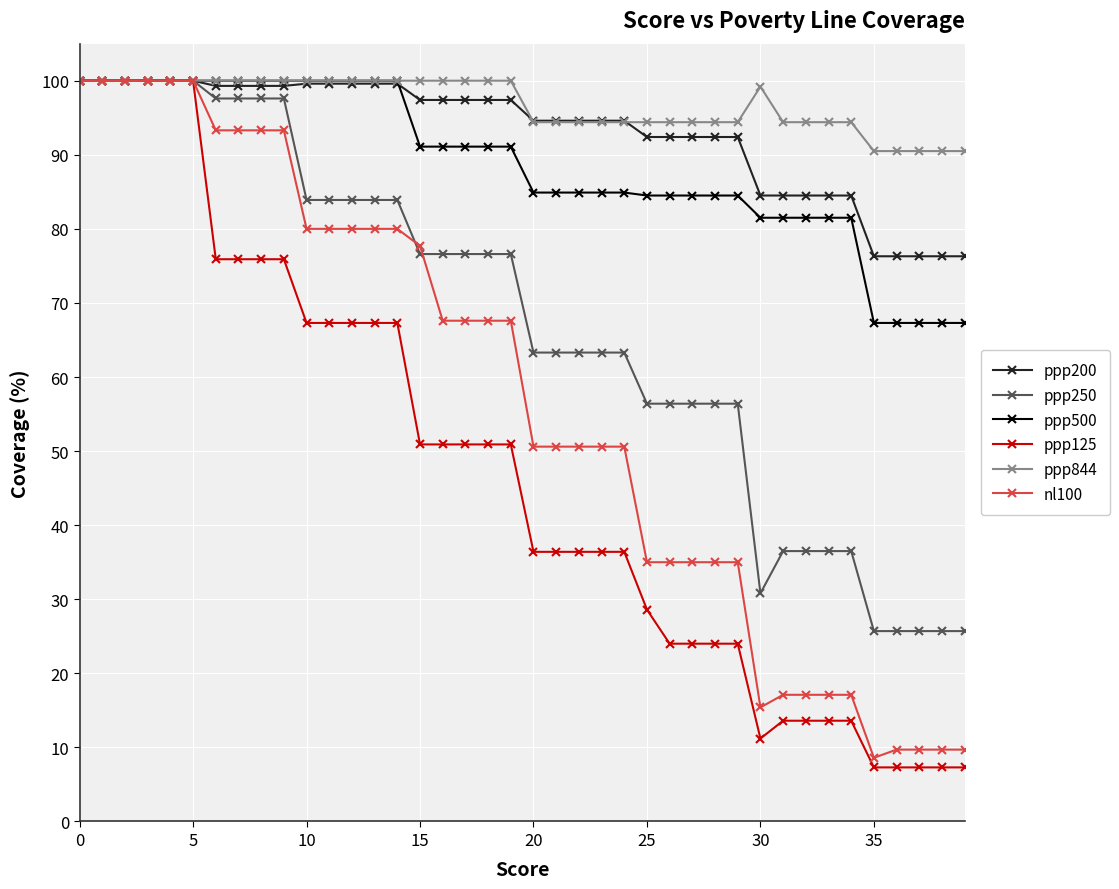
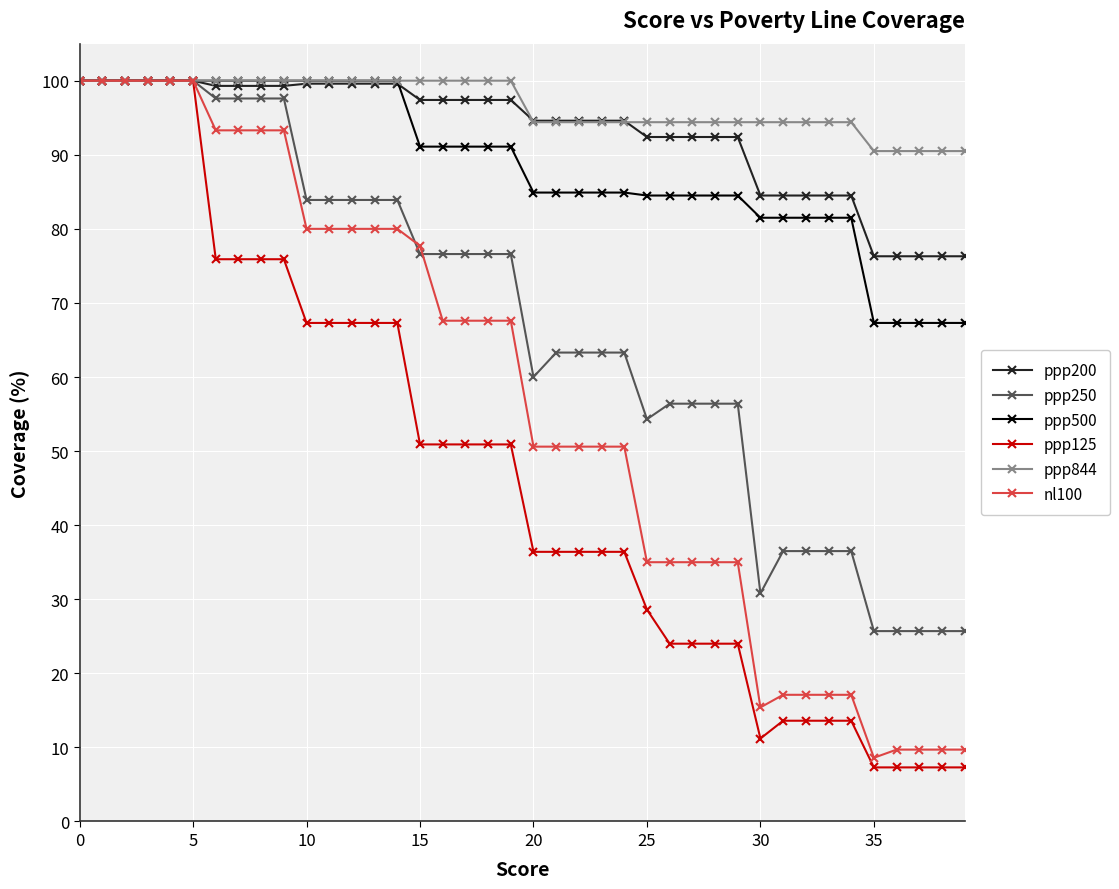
  {
    "ppp250": {
      "10": 84,
      "15": 77,
-     "20": 63,
-     "25": 56,
+     "20": 60,
+     "25": 54,
      "30": 31,
      "35": 26
    },
    "ppp125": {
      "10": 67,
      "15": 51,
      "20": 36,
      "25": 29,
      "30": 11,
      "35": 7
    },
    "ppp844": {
      "15": 100,
      "25": 94,
-     "30": 99,
+     "30": 94,
      "35": 91
    },
    "nl100": {
      "10": 80,
      "15": 78,
      "20": 51,
      "25": 35,
      "30": 15,
      "35": 9
    }
  }
